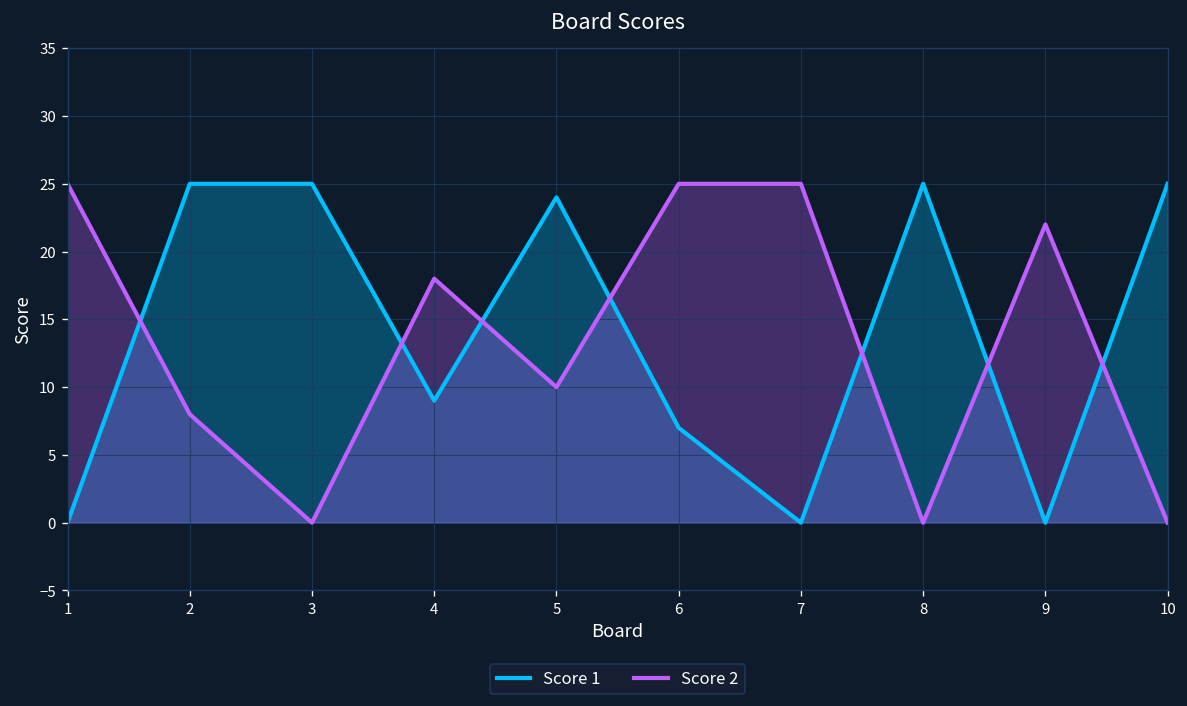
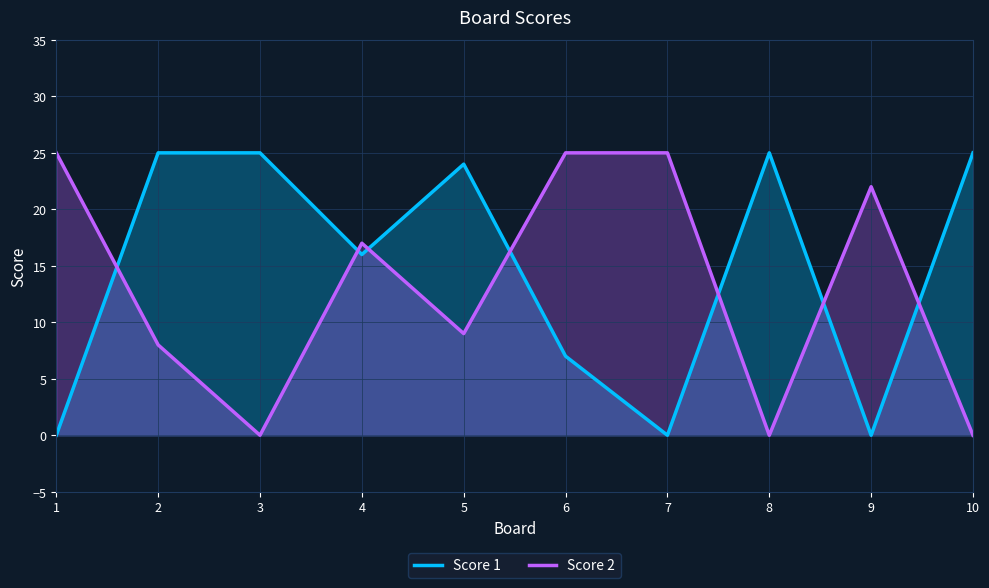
  {
    "Score 1": {
      "1": 0,
      "2": 25,
      "3": 25,
-     "4": 9,
+     "4": 16,
      "5": 24,
      "6": 7,
      "7": 0,
      "8": 25,
      "9": 0,
      "10": 25
    },
    "Score 2": {
      "1": 25,
      "2": 8,
      "3": 0,
-     "4": 18,
-     "5": 10,
+     "4": 17,
+     "5": 9,
      "6": 25,
      "7": 25,
      "8": 0,
      "9": 22,
      "10": 0
    }
  }
